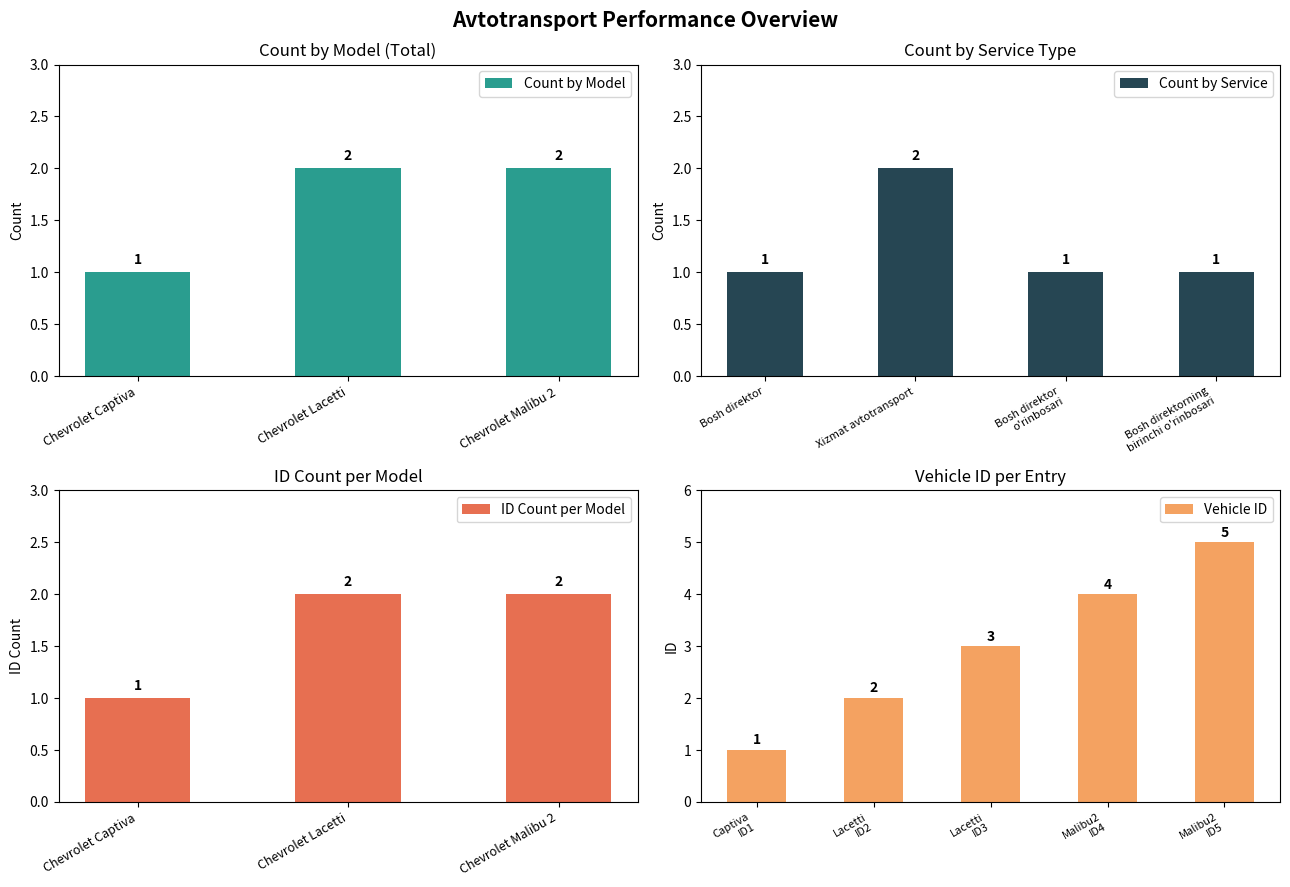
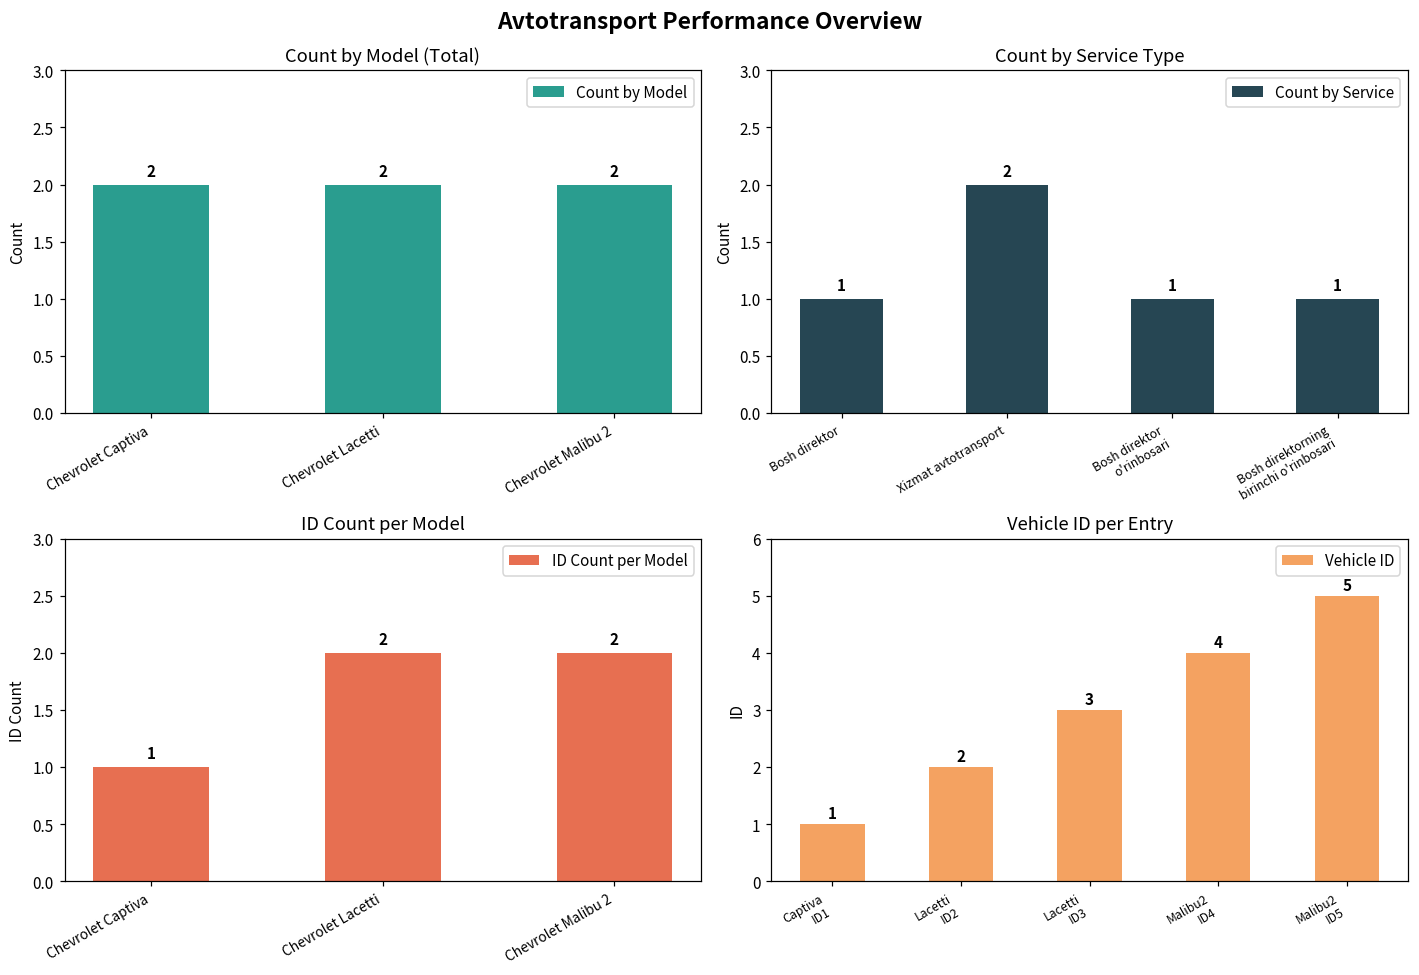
  {
    "Count by Model (Total)": {
-     "Chevrolet Captiva": 1,
+     "Chevrolet Captiva": 2,
      "Chevrolet Lacetti": 2,
      "Chevrolet Malibu 2": 2
    },
    "Count by Service Type": {
      "Bosh direktor": 1,
      "Xizmat avtotransport": 2,
      "Bosh direktor o'rinbosari": 1,
      "Bosh direktorning birinchi o'rinbosari": 1
    },
    "ID Count per Model": {
      "Chevrolet Captiva": 1,
      "Chevrolet Lacetti": 2,
      "Chevrolet Malibu 2": 2
    },
    "Vehicle ID per Entry": {
      "Captiva ID1": 1,
      "Lacetti ID2": 2,
      "Lacetti ID3": 3,
      "Malibu2 ID4": 4,
      "Malibu2 ID5": 5
    }
  }
